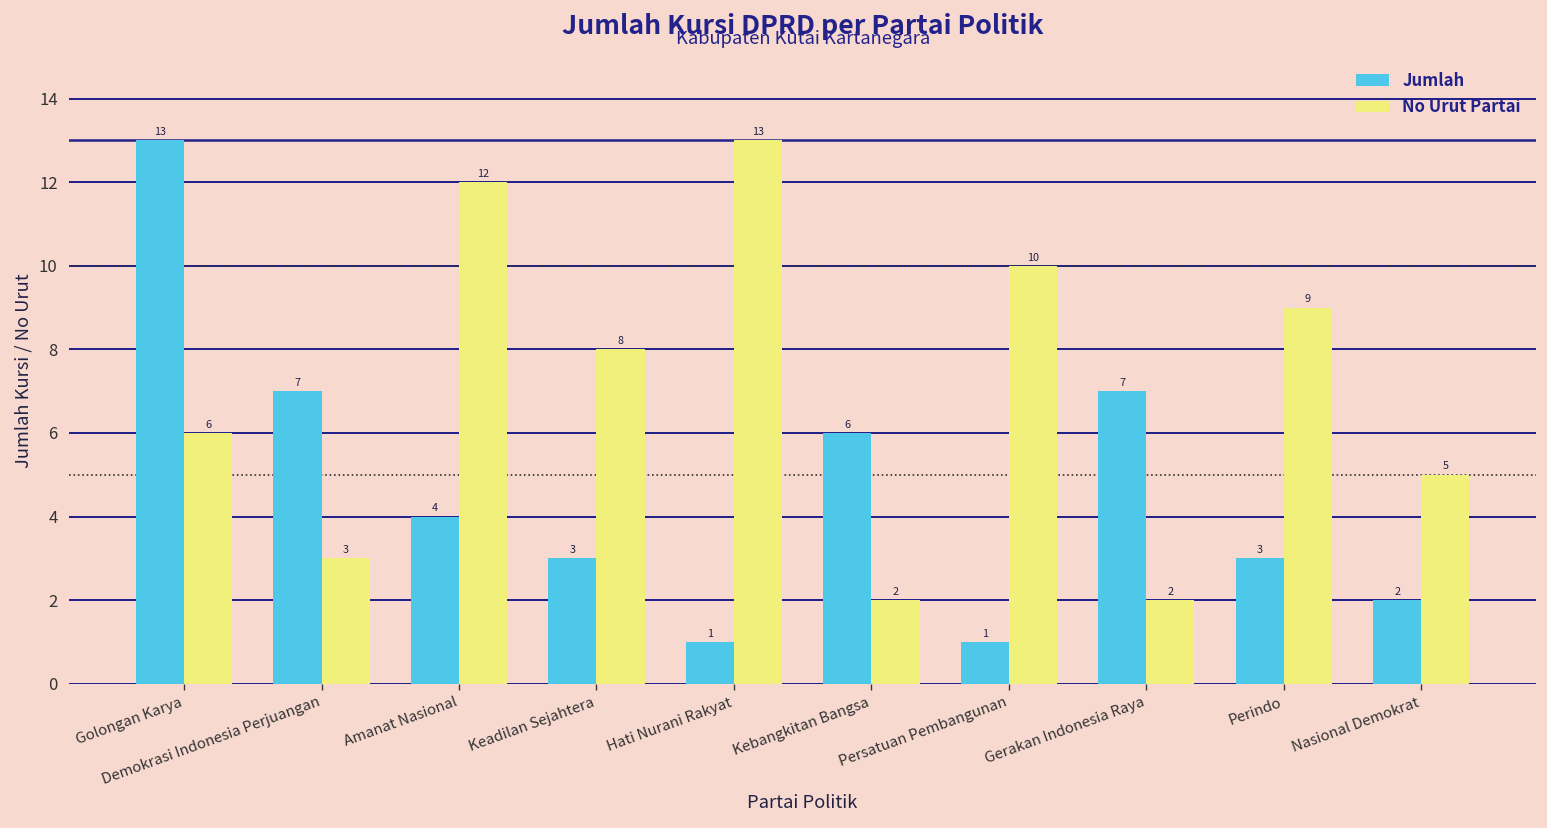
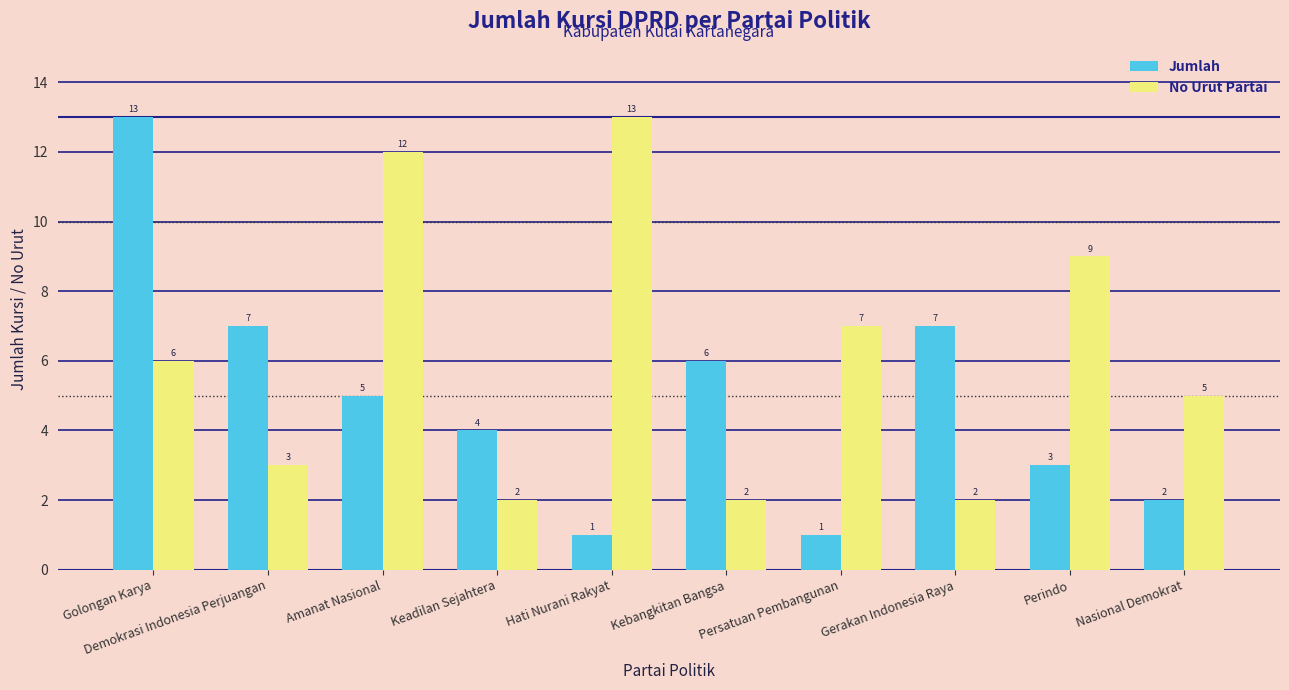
  {
    "Jumlah": {
      "Golongan Karya": 13,
      "Demokrasi Indonesia Perjuangan": 7,
-     "Amanat Nasional": 4,
-     "Keadilan Sejahtera": 3,
+     "Amanat Nasional": 5,
+     "Keadilan Sejahtera": 4,
      "Hati Nurani Rakyat": 1,
      "Kebangkitan Bangsa": 6,
      "Persatuan Pembangunan": 1,
      "Gerakan Indonesia Raya": 7,
      "Perindo": 3,
      "Nasional Demokrat": 2
    },
    "No Urut Partai": {
      "Golongan Karya": 6,
      "Demokrasi Indonesia Perjuangan": 3,
      "Amanat Nasional": 12,
-     "Keadilan Sejahtera": 8,
+     "Keadilan Sejahtera": 2,
      "Hati Nurani Rakyat": 13,
      "Kebangkitan Bangsa": 2,
-     "Persatuan Pembangunan": 10,
+     "Persatuan Pembangunan": 7,
      "Gerakan Indonesia Raya": 2,
      "Perindo": 9,
      "Nasional Demokrat": 5
    }
  }
